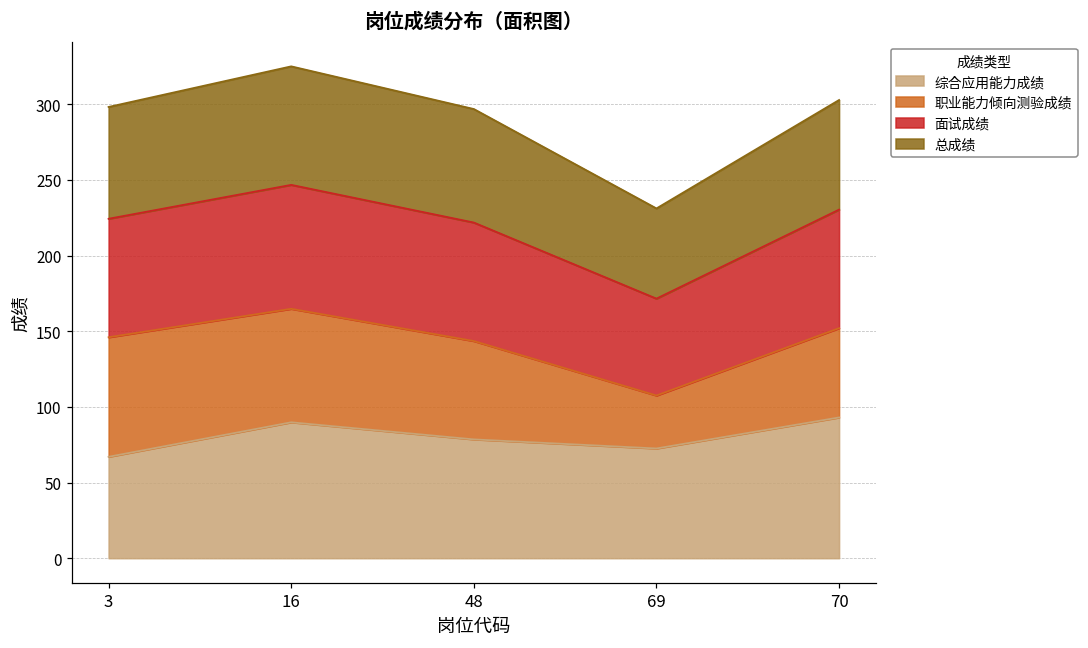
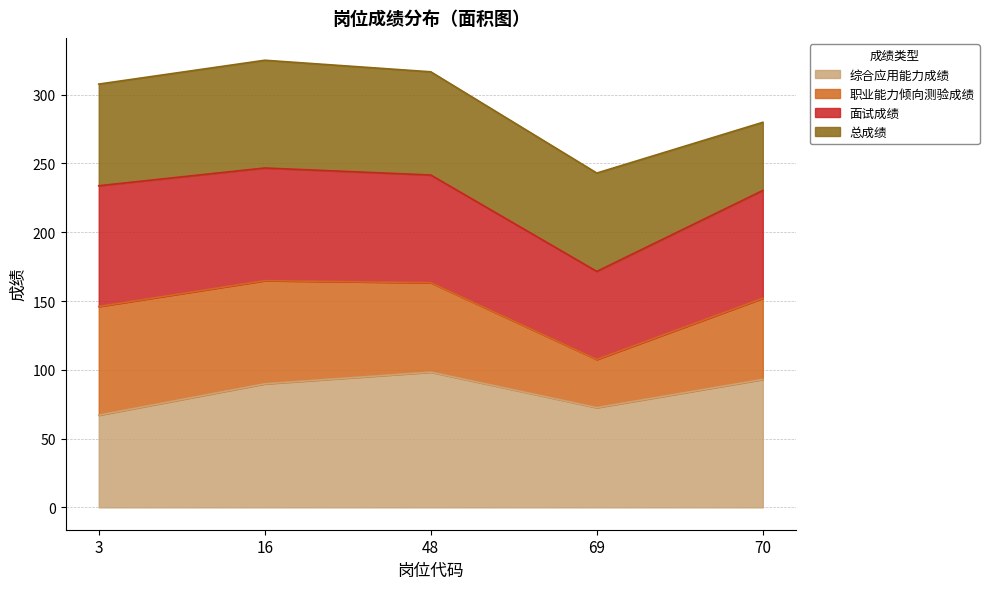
  {
    "综合应用能力成绩": {
      "3": 67,
      "16": 90,
-     "48": 79,
+     "48": 98,
      "69": 73,
      "70": 93
    },
    "职业能力倾向测验成绩": {
      "3": 79,
      "16": 75,
      "48": 65,
      "69": 35,
      "70": 59
    },
    "面试成绩": {
-     "3": 78,
+     "3": 88,
      "16": 82,
      "48": 78,
      "69": 64,
      "70": 78
    },
    "总成绩": {
      "3": 74,
      "16": 78,
      "48": 75,
-     "69": 60,
-     "70": 72
+     "69": 71,
+     "70": 50
    }
  }
